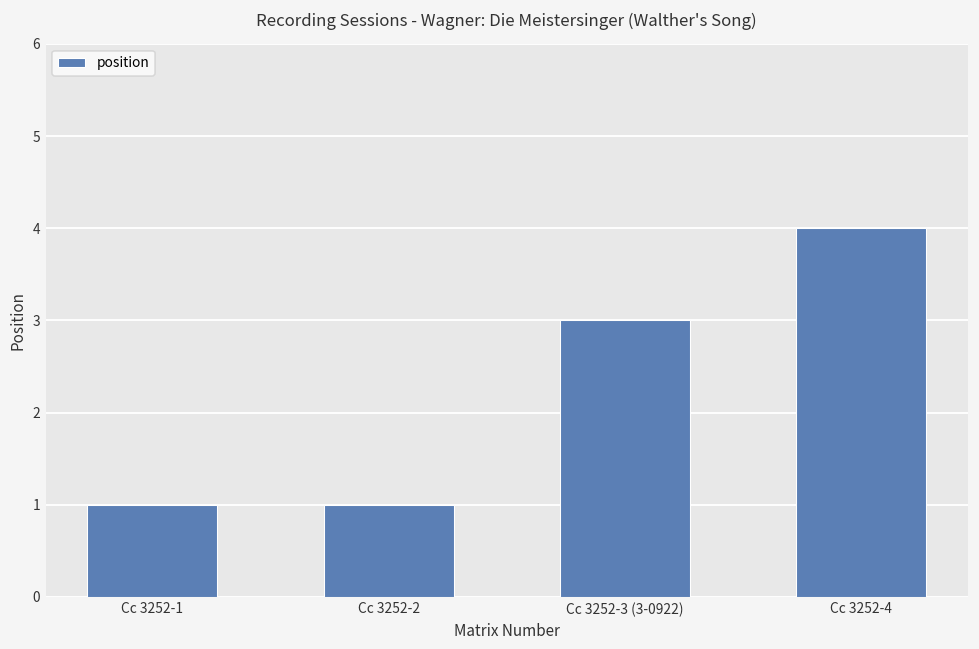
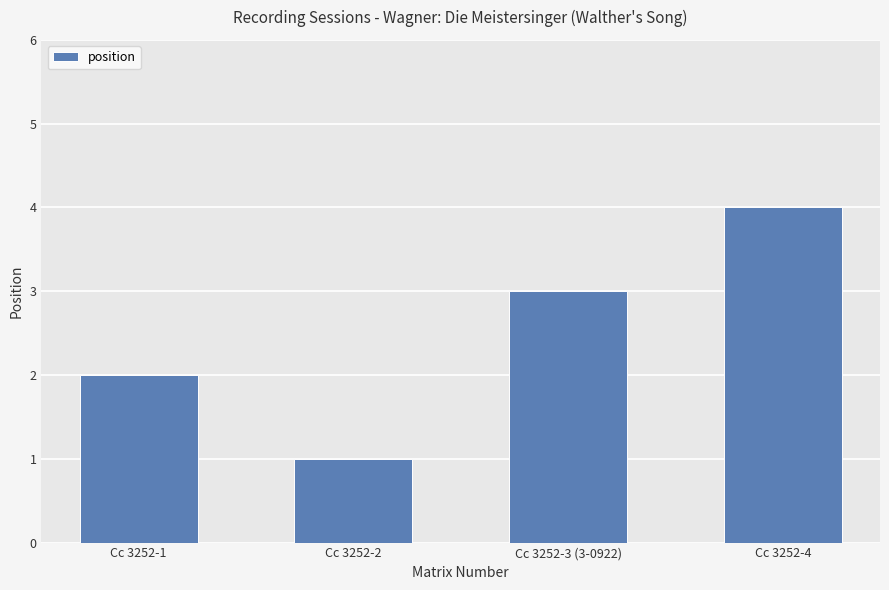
  {
-   "Cc 3252-1": 1,
+   "Cc 3252-1": 2,
    "Cc 3252-2": 1,
    "Cc 3252-3 (3-0922)": 3,
    "Cc 3252-4": 4
  }
